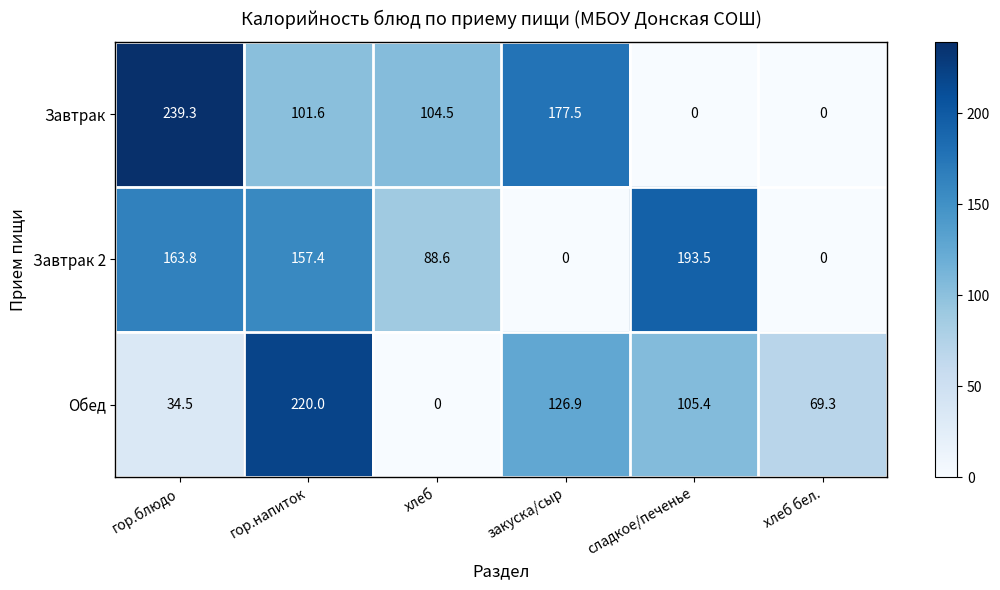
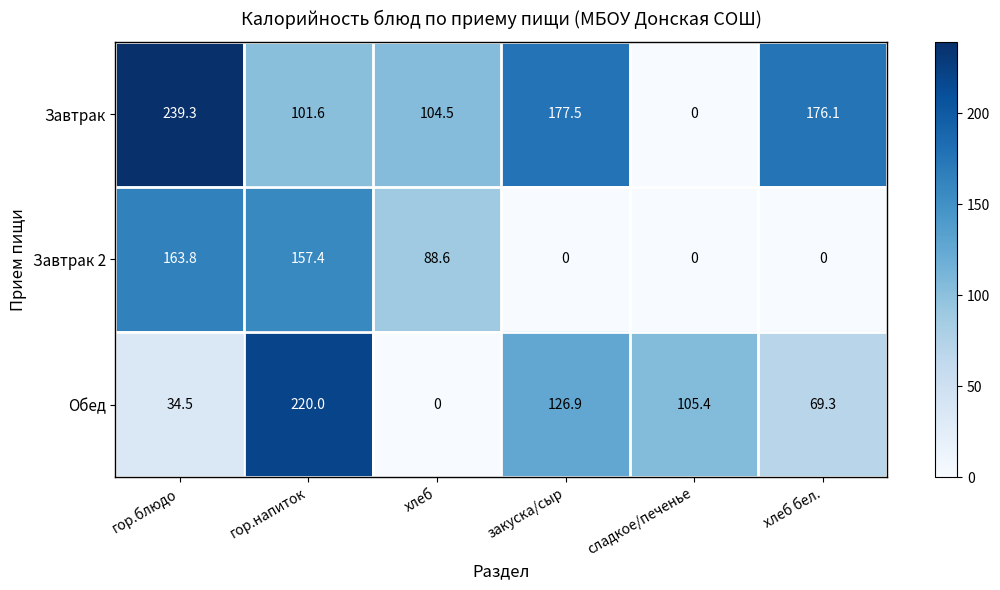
  {
    "Завтрак": {
      "гор.блюдо": 239.3,
      "гор.напиток": 101.6,
      "хлеб": 104.5,
      "закуска/сыр": 177.5,
      "сладкое/печенье": 0,
-     "хлеб бел.": 0
+     "хлеб бел.": 176.1
    },
    "Завтрак 2": {
      "гор.блюдо": 163.8,
      "гор.напиток": 157.4,
      "хлеб": 88.6,
      "закуска/сыр": 0,
-     "сладкое/печенье": 193.5,
+     "сладкое/печенье": 0,
      "хлеб бел.": 0
    },
    "Обед": {
      "гор.блюдо": 34.5,
      "гор.напиток": 220.0,
      "хлеб": 0,
      "закуска/сыр": 126.9,
      "сладкое/печенье": 105.4,
      "хлеб бел.": 69.3
    }
  }
